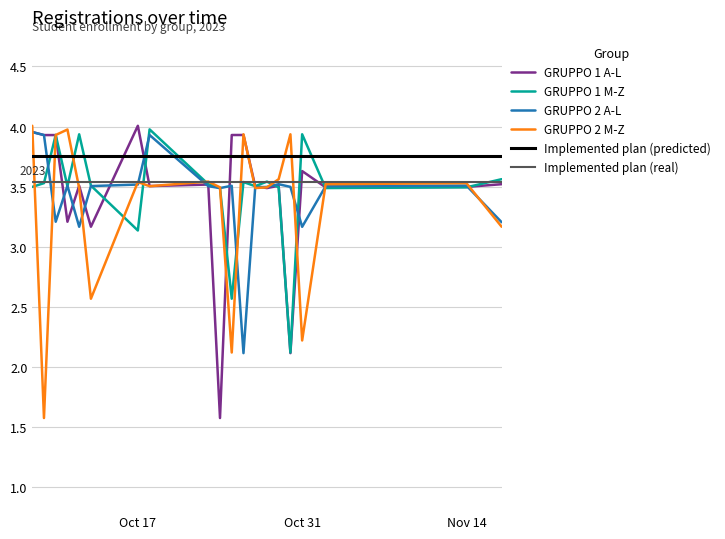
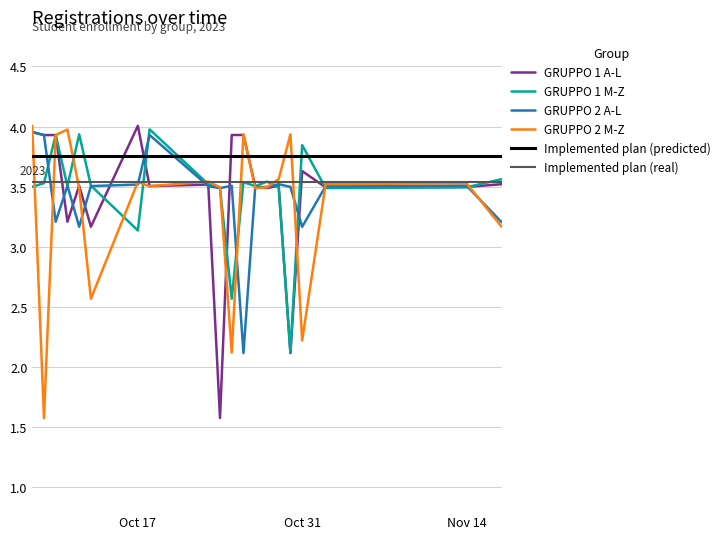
  {
    "GRUPPO 1 A-L": {
      "Oct 17": 4.01,
      "Oct 31": 3.63
    },
    "GRUPPO 1 M-Z": {
      "Oct 17": 3.14,
-     "Oct 31": 3.94
+     "Oct 31": 3.85
    },
    "GRUPPO 2 A-L": {
      "Oct 31": 3.17
    },
    "GRUPPO 2 M-Z": {
      "Oct 31": 2.22
    }
  }
